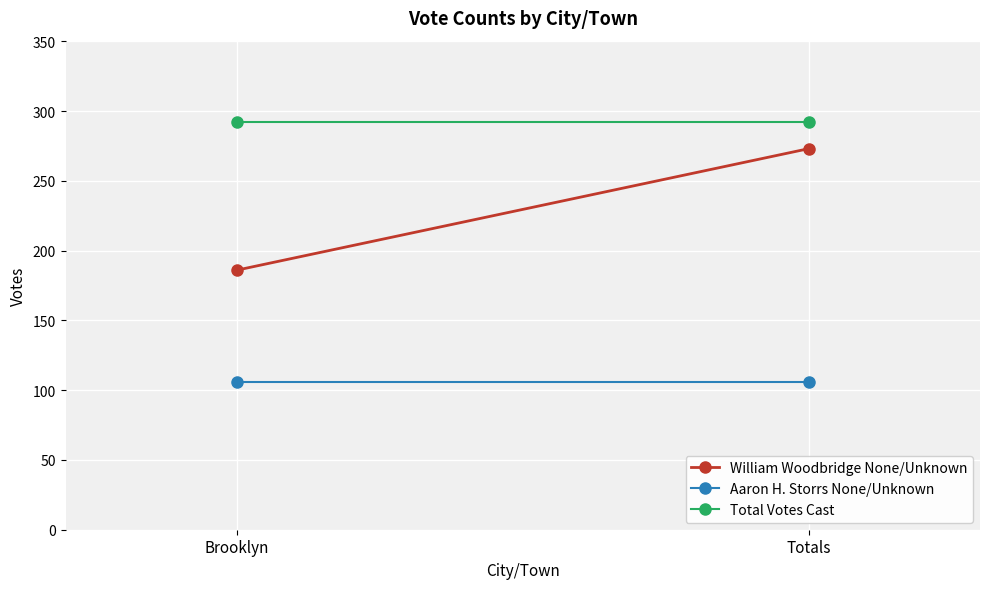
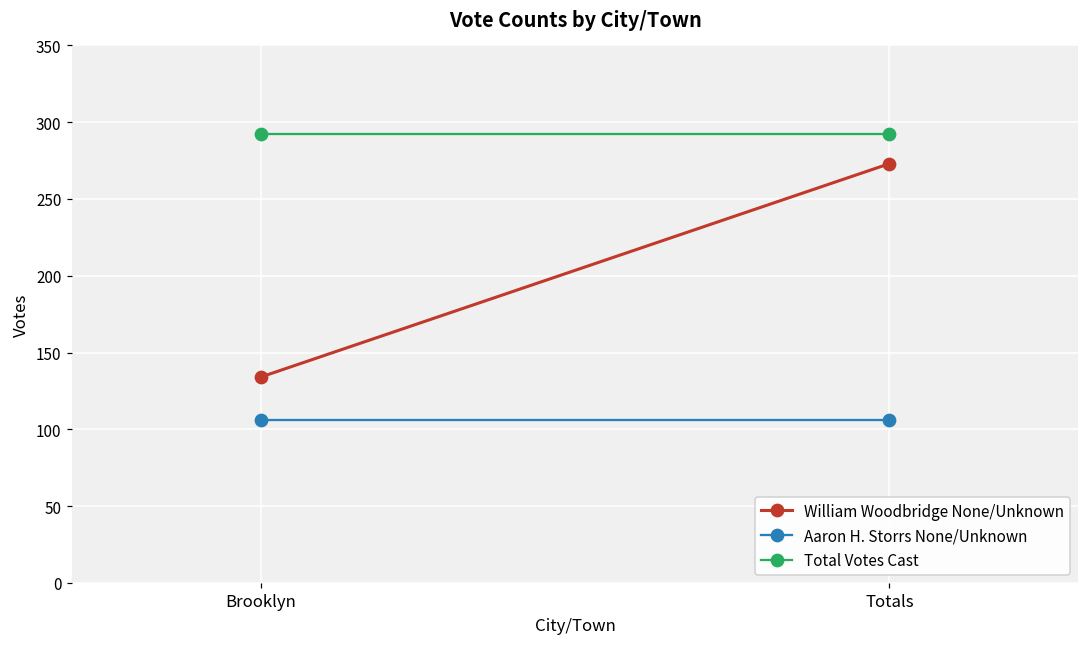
  {
    "William Woodbridge None/Unknown": {
-     "Brooklyn": 186,
+     "Brooklyn": 134,
      "Totals": 273
    },
    "Aaron H. Storrs None/Unknown": {
      "Brooklyn": 106,
      "Totals": 106
    },
    "Total Votes Cast": {
      "Brooklyn": 292,
      "Totals": 292
    }
  }
